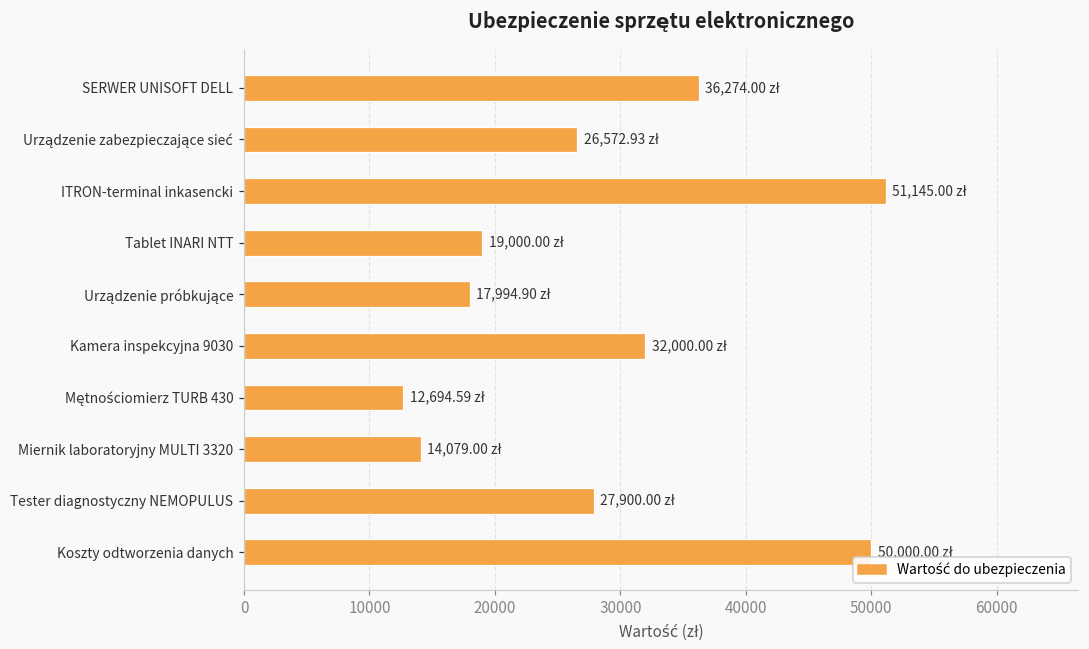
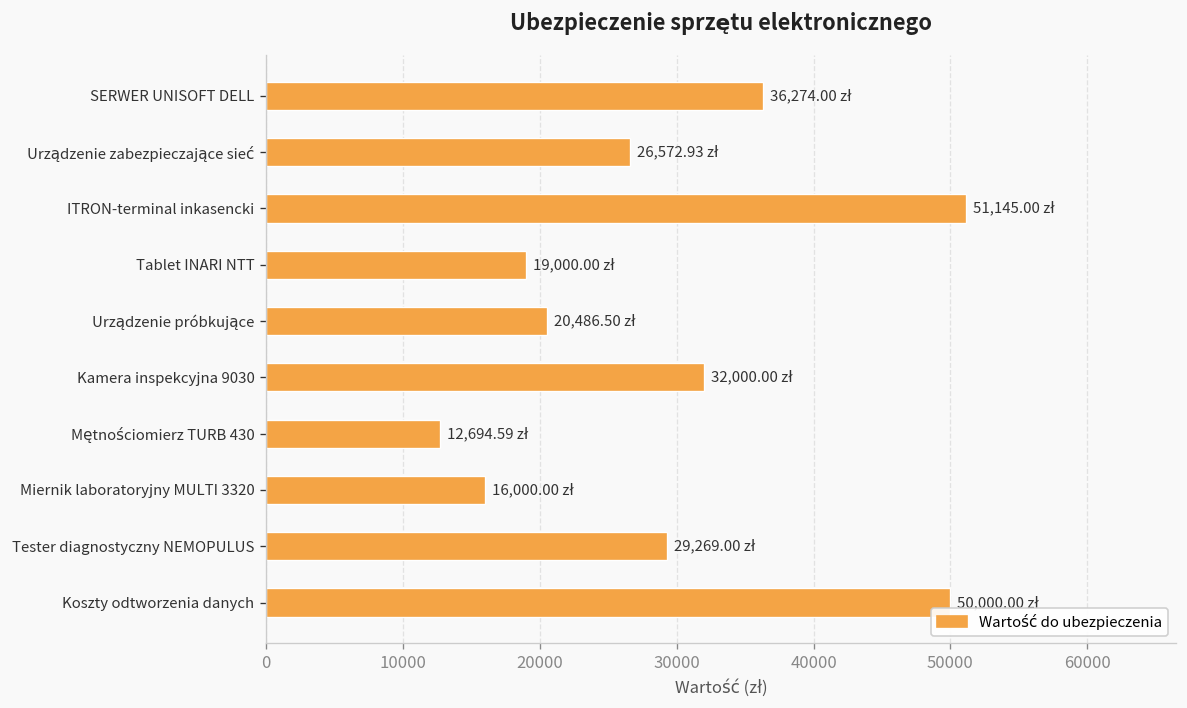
  {
    "SERWER UNISOFT DELL": "36,274.00",
    "Urządzenie zabezpieczające sieć": "26,572.93",
    "ITRON-terminal inkasencki": "51,145.00",
    "Tablet INARI NTT": "19,000.00",
-   "Urządzenie próbkujące": "17,994.90",
+   "Urządzenie próbkujące": "20,486.50",
    "Kamera inspekcyjna 9030": "32,000.00",
    "Mętnościomierz TURB 430": "12,694.59",
-   "Miernik laboratoryjny MULTI 3320": "14,079.00",
-   "Tester diagnostyczny NEMOPULUS": "27,900.00"
+   "Miernik laboratoryjny MULTI 3320": "16,000.00",
+   "Tester diagnostyczny NEMOPULUS": "29,269.00"
  }
